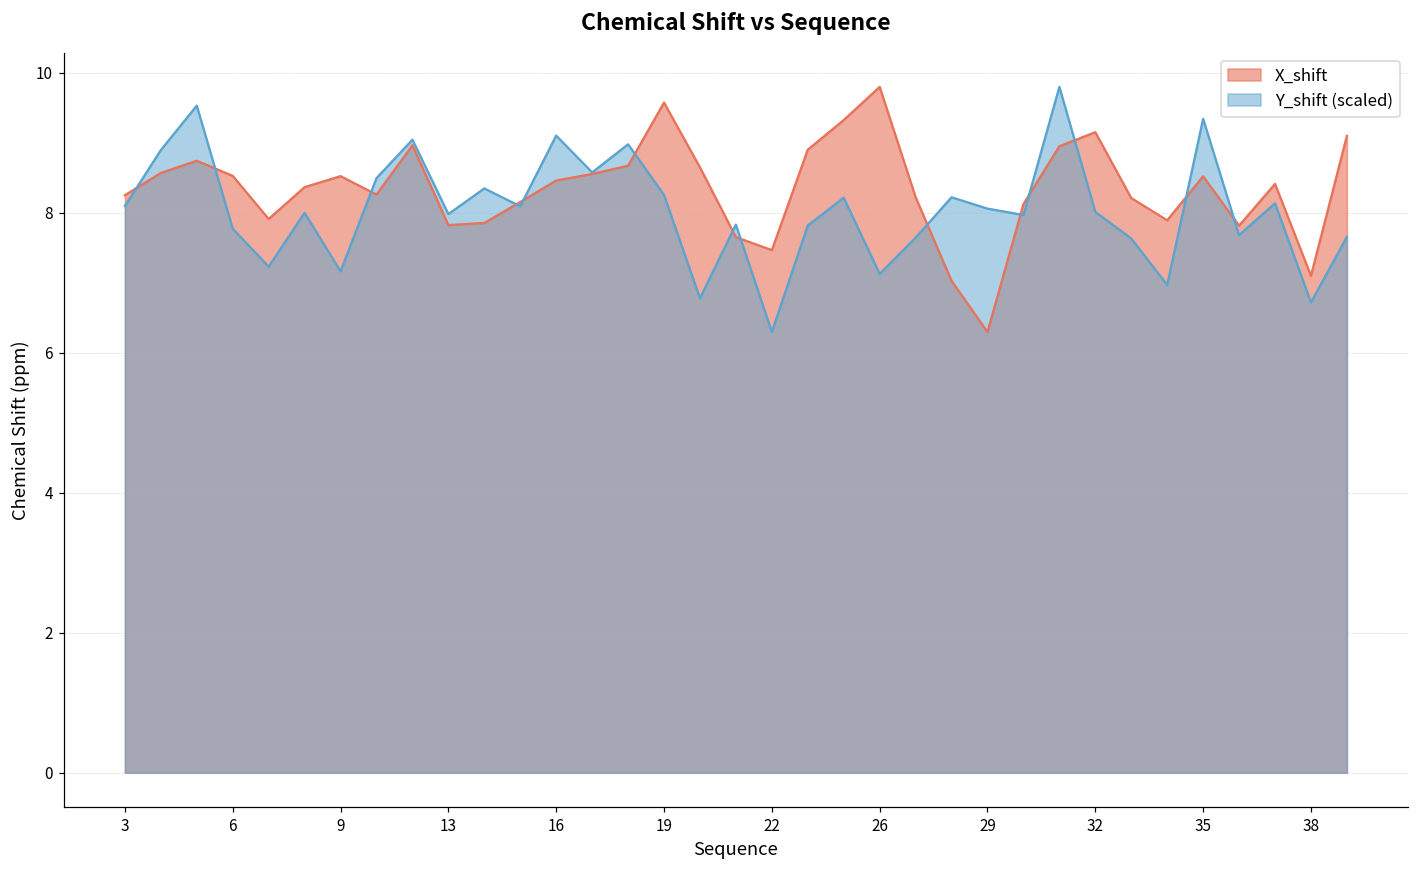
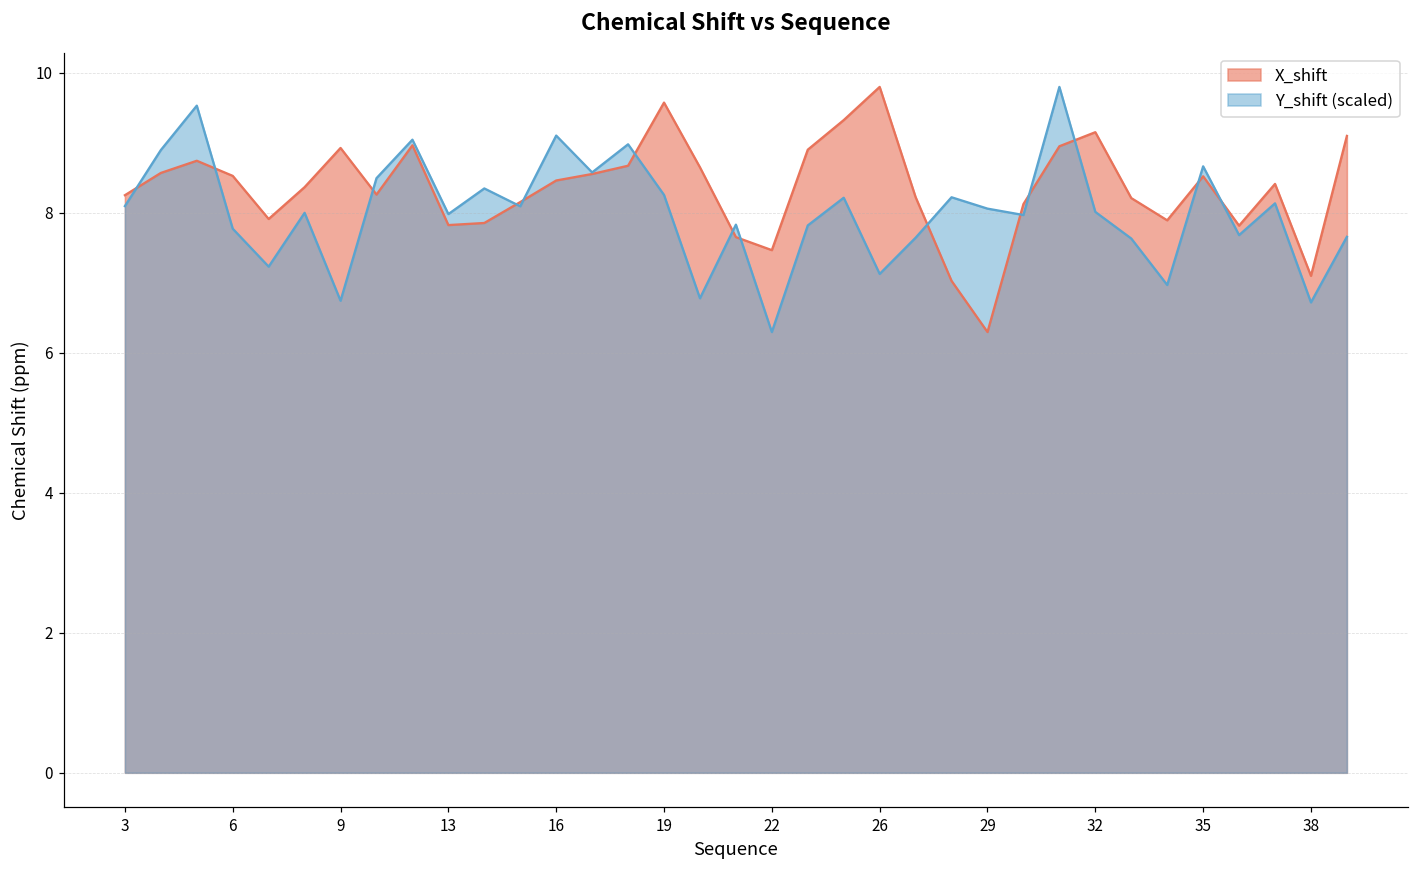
  {
    "X_shift": {
      "3": 8.3,
      "6": 8.5,
-     "9": 8.5,
+     "9": 8.9,
      "35": 8.5,
      "38": 7.1
    },
    "Y_shift (scaled)": {
      "3": 8.1,
      "6": 7.8,
-     "9": 7.2,
-     "35": 9.3,
+     "9": 6.7,
+     "35": 8.7,
      "38": 6.7
    }
  }
